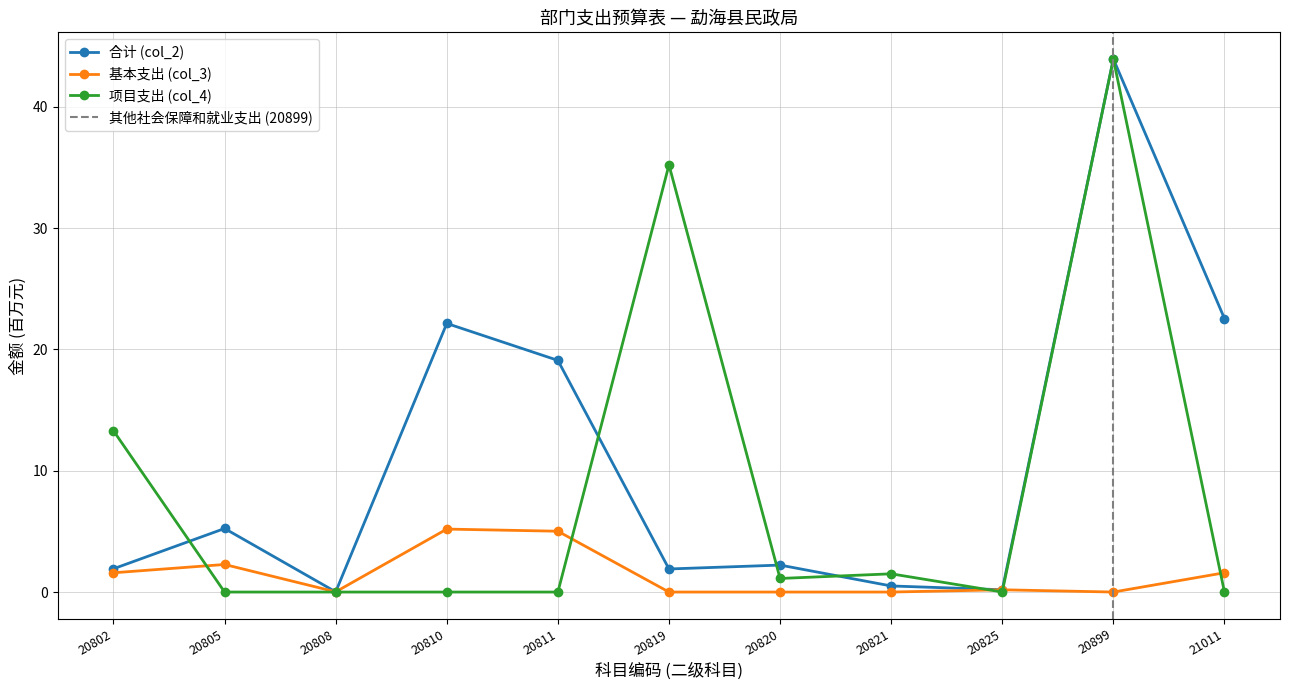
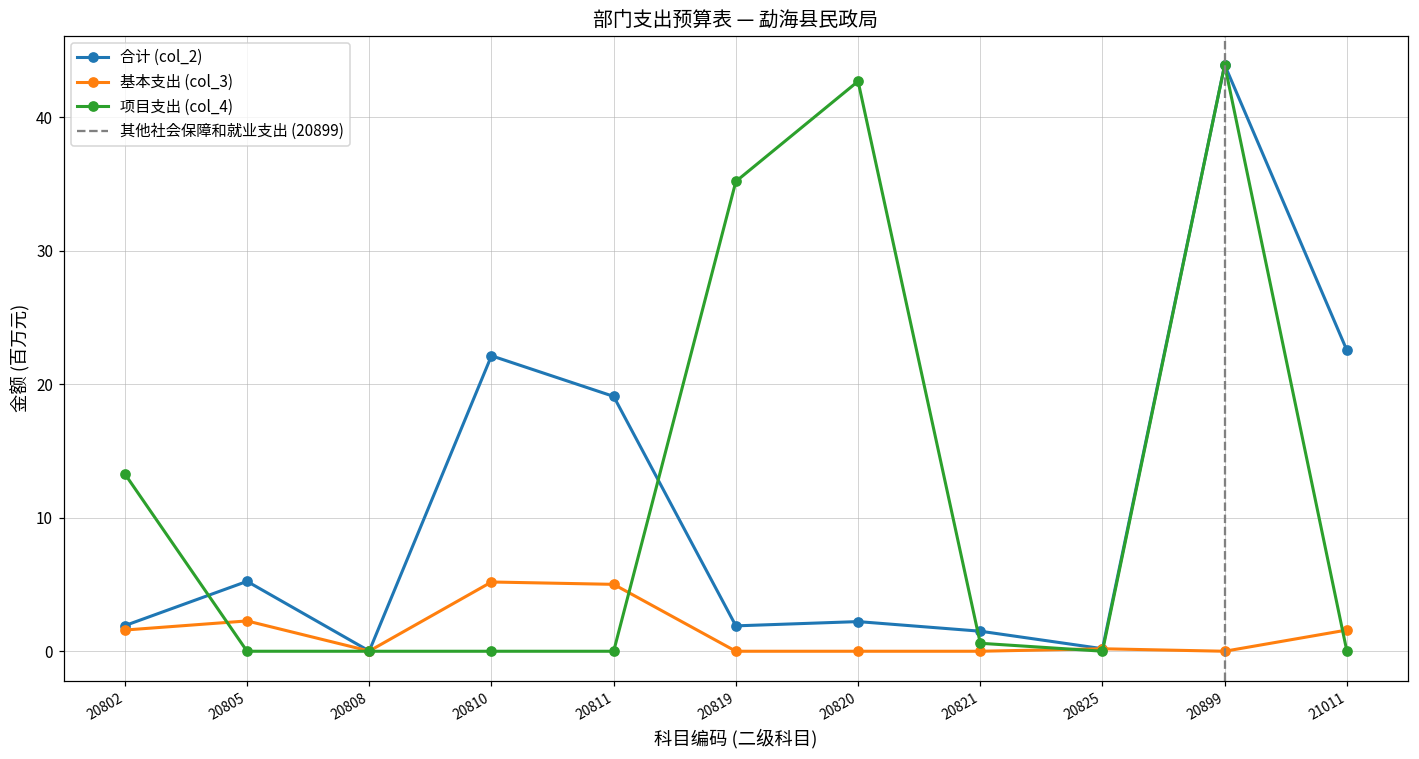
  {
    "合计 (col_2)": {
      "20802": 1.9,
      "20805": 5.2,
      "20810": 22.1,
      "20811": 19.1,
      "20819": 1.9,
      "20820": 2.2,
-     "20821": 0.5,
+     "20821": 1.5,
      "21011": 22.5
    },
    "基本支出 (col_3)": {
      "20802": 1.6,
      "20805": 2.3,
      "20810": 5.2,
      "20811": 5.0,
      "20819": 0.0,
      "20820": 0.0,
      "20821": 0.0,
      "20899": 0.0,
      "21011": 1.6
    },
    "项目支出 (col_4)": {
      "20802": 13.3,
      "20805": 0.0,
      "20810": 0.0,
      "20811": 0.0,
      "20819": 35.2,
-     "20820": 1.1,
-     "20821": 1.5,
+     "20820": 42.7,
+     "20821": 0.6,
      "21011": 0.0
    }
  }
